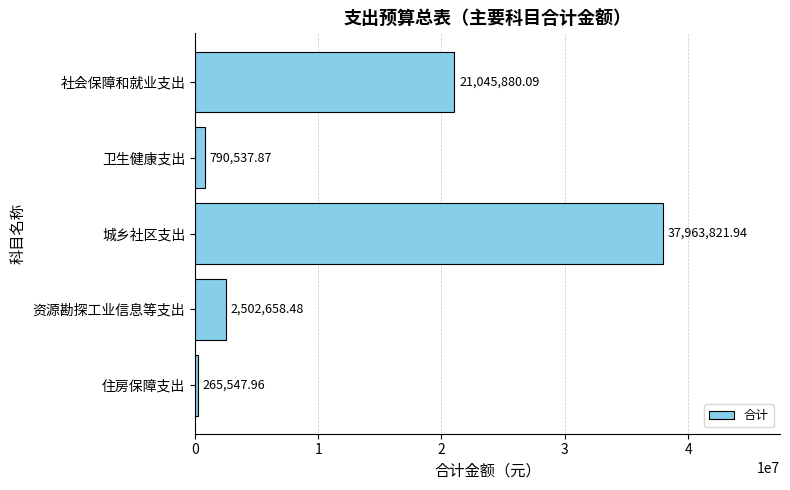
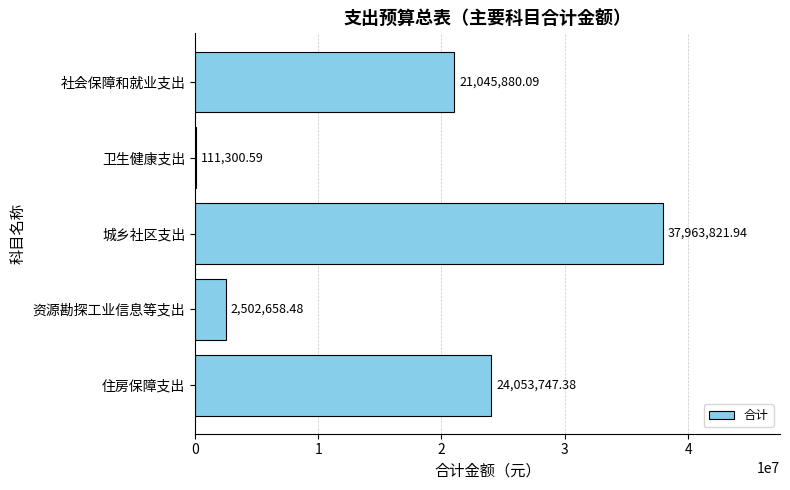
  {
    "社会保障和就业支出": "21,045,880.09",
-   "卫生健康支出": "790,537.87",
+   "卫生健康支出": "111,300.59",
    "城乡社区支出": "37,963,821.94",
    "资源勘探工业信息等支出": "2,502,658.48",
-   "住房保障支出": "265,547.96"
+   "住房保障支出": "24,053,747.38"
  }
